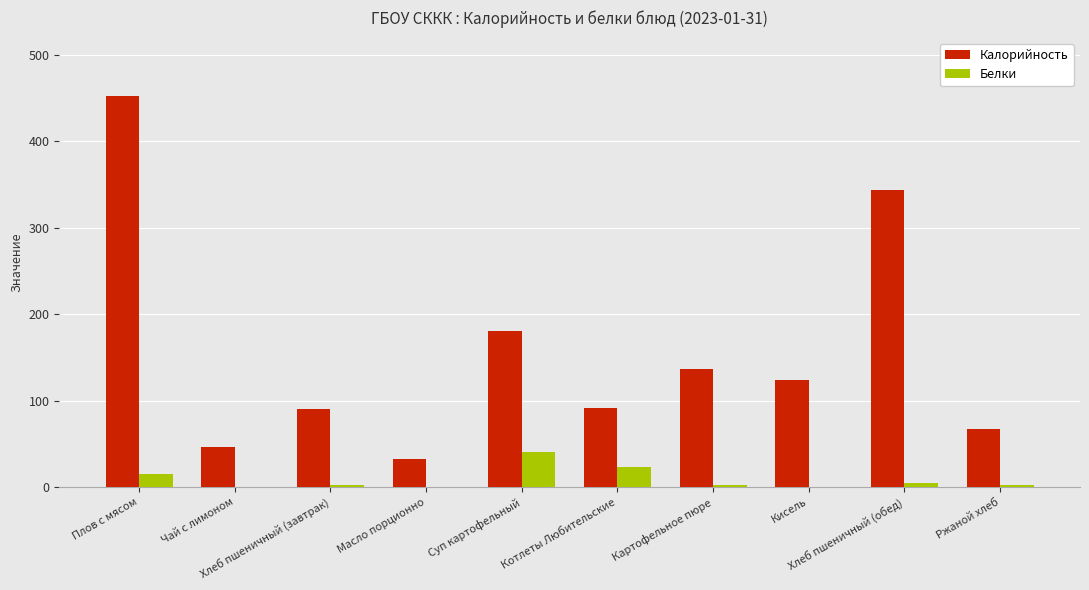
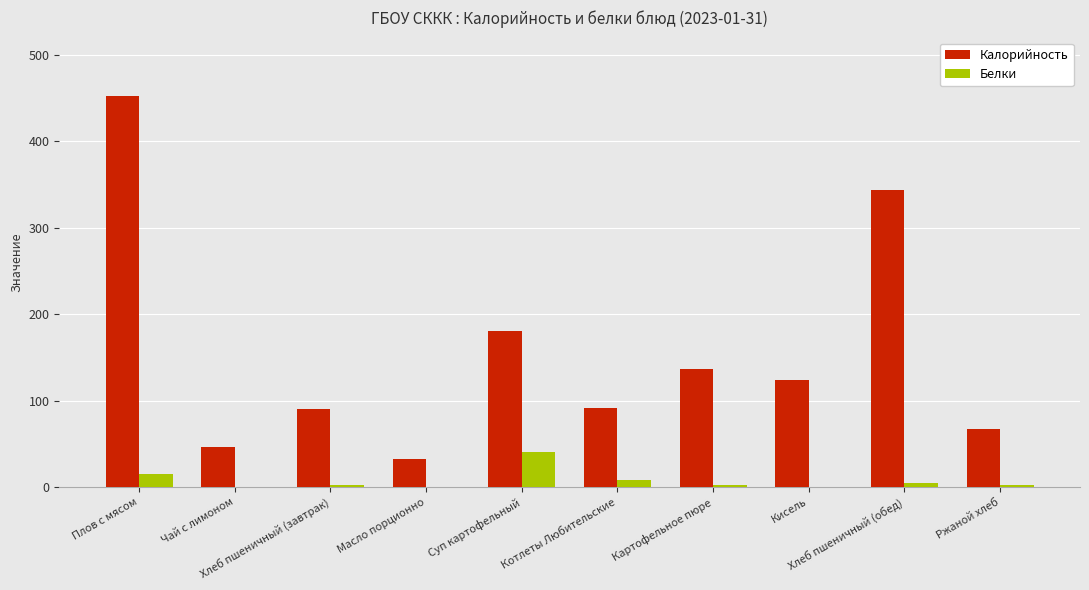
  {
    "Калорийность": {
      "Плов с мясом": 450,
      "Чай с лимоном": 50,
      "Хлеб пшеничный (завтрак)": 90,
      "Масло порционно": 30,
      "Суп картофельный": 180,
      "Котлеты Любительские": 90,
      "Картофельное пюре": 140,
      "Кисель": 120,
      "Хлеб пшеничный (обед)": 340,
      "Ржаной хлеб": 70
    },
    "Белки": {
      "Плов с мясом": 20,
      "Чай с лимоном": 0,
      "Хлеб пшеничный (завтрак)": 0,
      "Масло порционно": 0,
      "Суп картофельный": 40,
-     "Котлеты Любительские": 20,
+     "Котлеты Любительские": 10,
      "Картофельное пюре": 0,
      "Кисель": 0,
      "Хлеб пшеничный (обед)": 10
    }
  }
